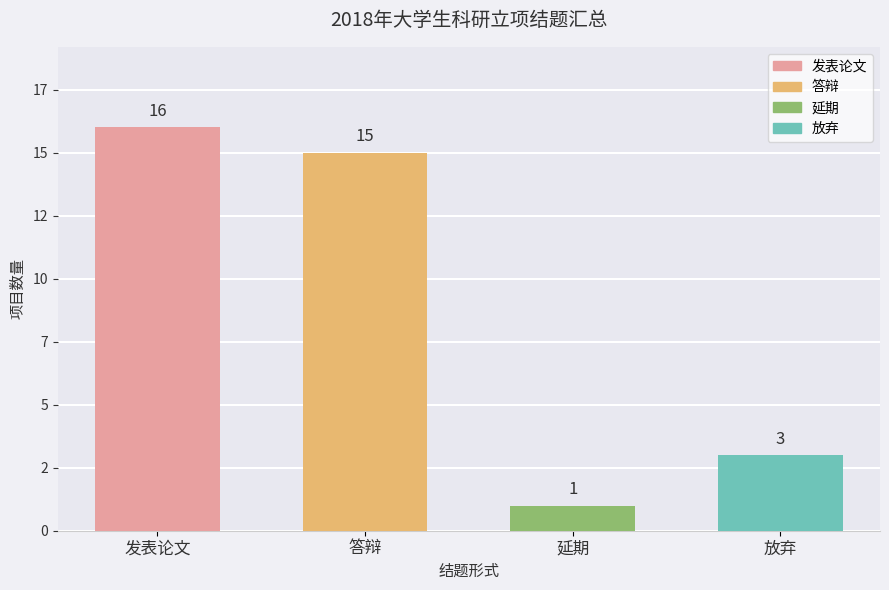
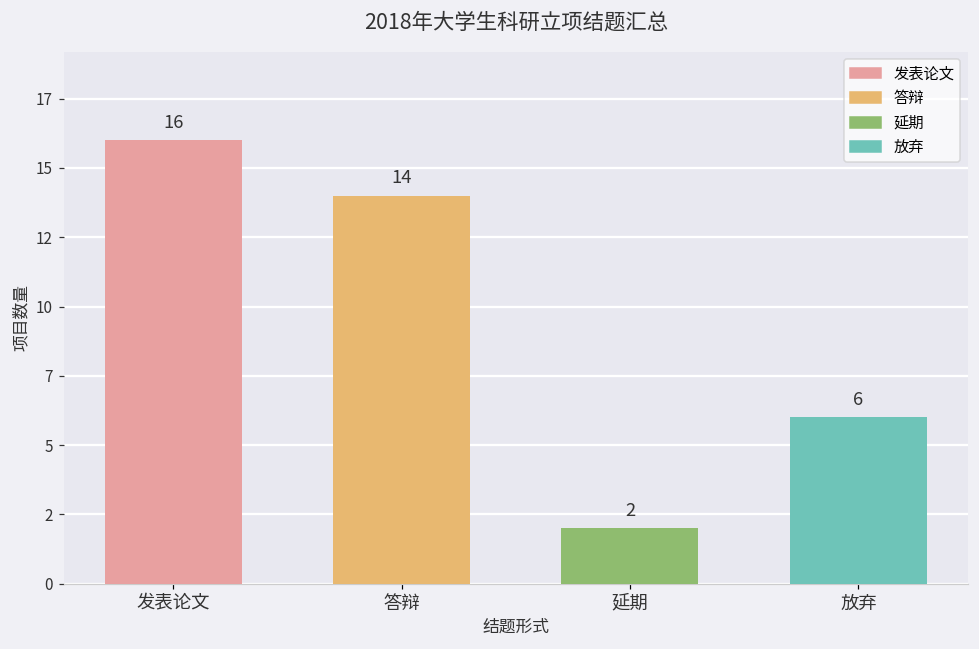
  {
    "发表论文": 16,
-   "答辩": 15,
-   "延期": 1,
-   "放弃": 3
+   "答辩": 14,
+   "延期": 2,
+   "放弃": 6
  }
